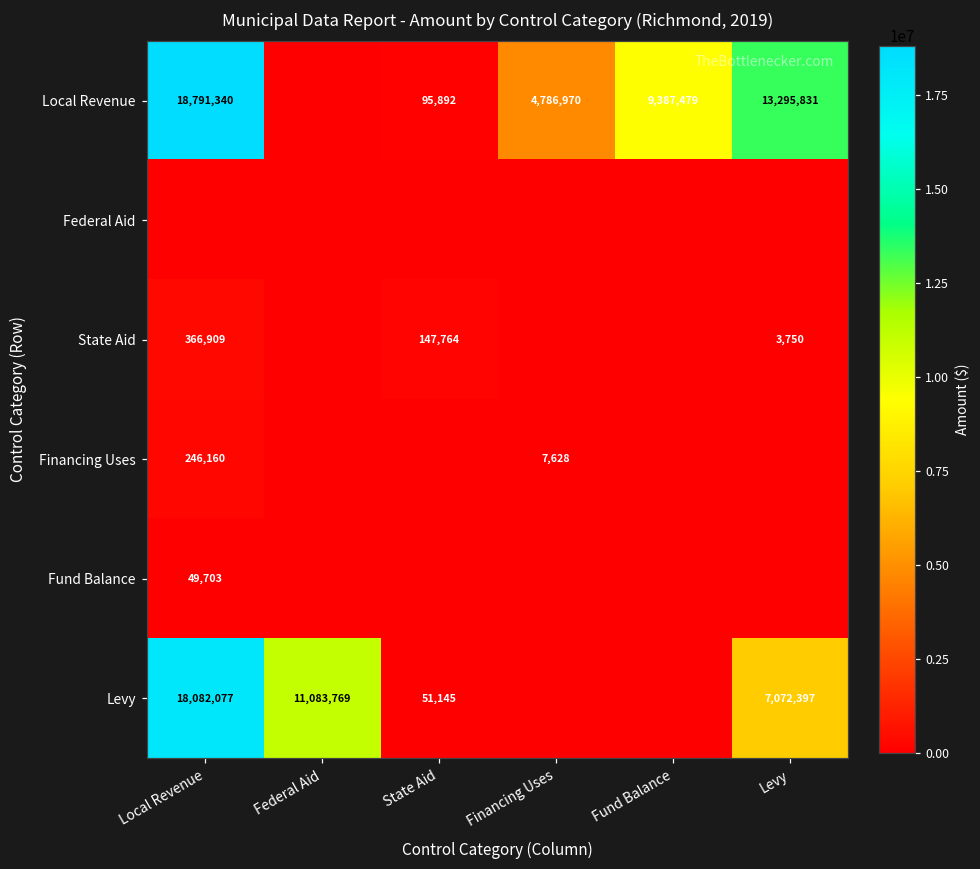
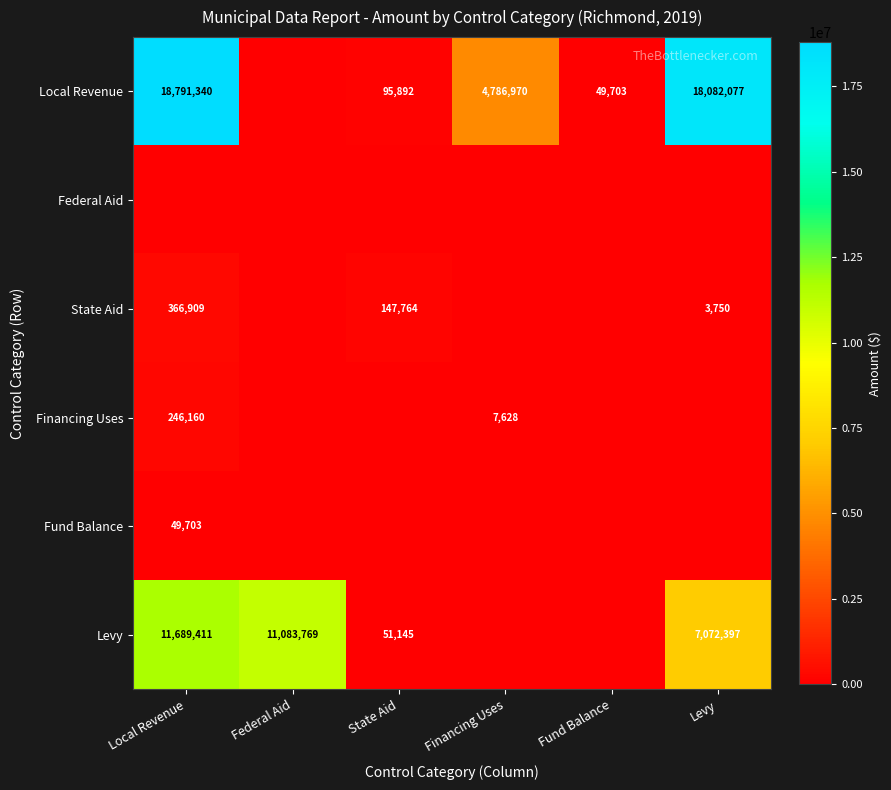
  {
    "Local Revenue": {
      "Local Revenue": "18,791,340",
      "State Aid": "95,892",
      "Financing Uses": "4,786,970",
-     "Fund Balance": "9,387,479",
-     "Levy": "13,295,831"
+     "Fund Balance": "49,703",
+     "Levy": "18,082,077"
    },
    "State Aid": {
      "Local Revenue": "366,909",
      "State Aid": "147,764",
      "Levy": "3,750"
    },
    "Financing Uses": {
      "Local Revenue": "246,160",
      "Financing Uses": "7,628"
    },
    "Fund Balance": {
      "Local Revenue": "49,703"
    },
    "Levy": {
-     "Local Revenue": "18,082,077",
+     "Local Revenue": "11,689,411",
      "Federal Aid": "11,083,769",
      "State Aid": "51,145",
      "Levy": "7,072,397"
    }
  }
